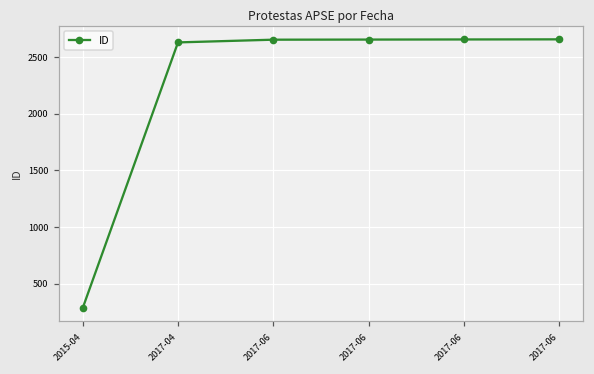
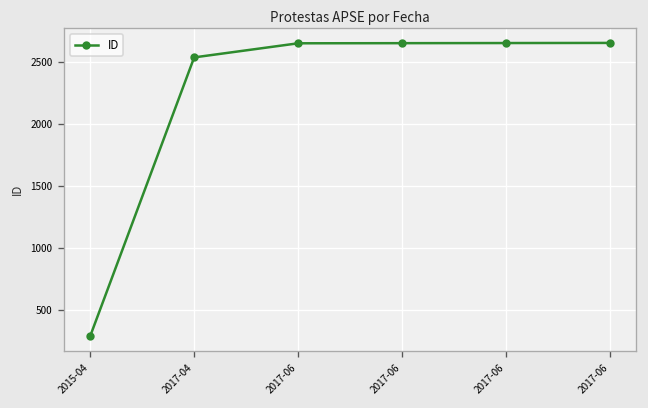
  {
    "2015-04": 290,
-   "2017-04": 2630
+   "2017-04": 2540
  }
